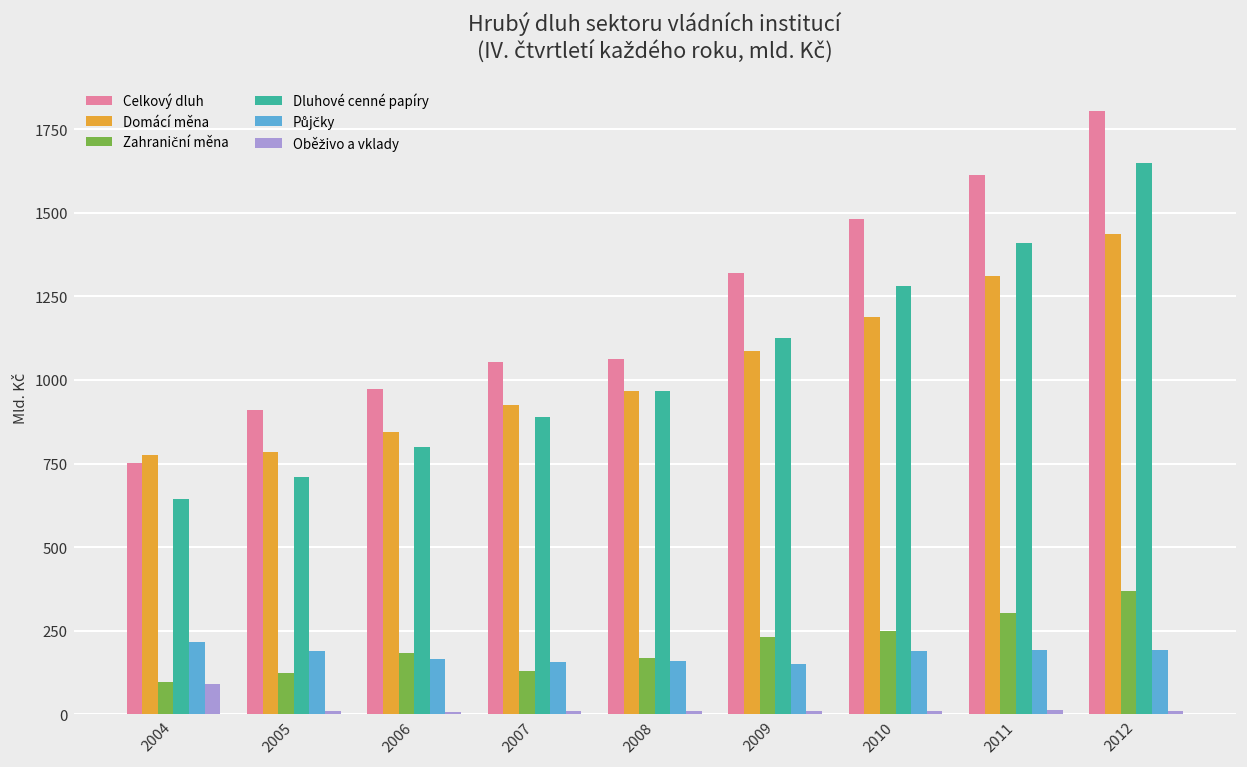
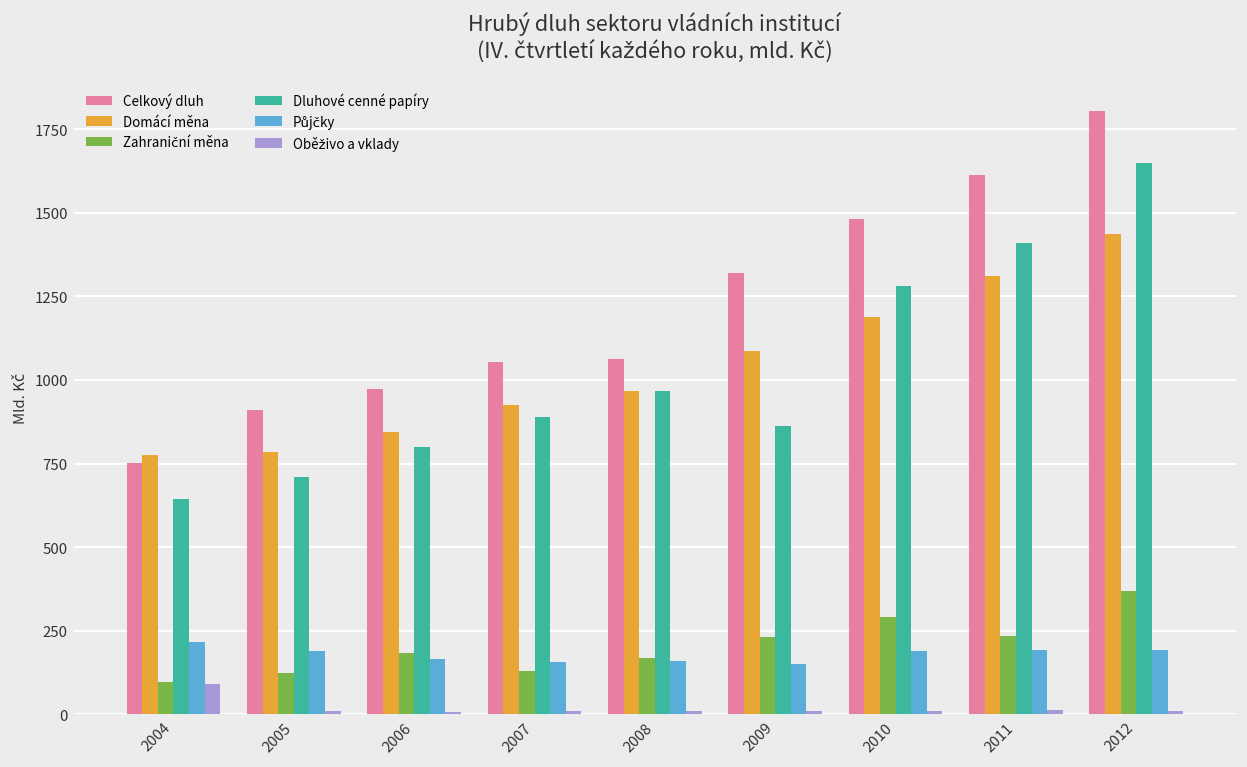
  {
    "Celkový dluh": {
      "2004": 750,
      "2005": 910,
      "2006": 970,
      "2007": 1050,
      "2008": 1060,
      "2009": 1320,
      "2010": 1480,
      "2011": 1610,
      "2012": 1810
    },
    "Domácí měna": {
      "2004": 780,
      "2005": 790,
      "2006": 840,
      "2007": 920,
      "2008": 970,
      "2009": 1090,
      "2010": 1190,
      "2011": 1310,
      "2012": 1440
    },
    "Zahraniční měna": {
      "2004": 100,
      "2005": 120,
      "2006": 180,
      "2007": 130,
      "2008": 170,
      "2009": 230,
-     "2010": 250,
-     "2011": 300,
+     "2010": 290,
+     "2011": 230,
      "2012": 370
    },
    "Dluhové cenné papíry": {
      "2004": 640,
      "2005": 710,
      "2006": 800,
      "2007": 890,
      "2008": 970,
-     "2009": 1130,
+     "2009": 860,
      "2010": 1280,
      "2011": 1410,
      "2012": 1650
    },
    "Půjčky": {
      "2004": 220,
      "2005": 190,
      "2006": 170,
      "2007": 160,
      "2008": 160,
      "2009": 150,
      "2010": 190,
      "2011": 190,
      "2012": 190
    },
    "Oběživo a vklady": {
      "2004": 90,
      "2005": 10,
      "2008": 10,
      "2009": 10,
      "2010": 10,
      "2011": 10,
      "2012": 10
    }
  }
